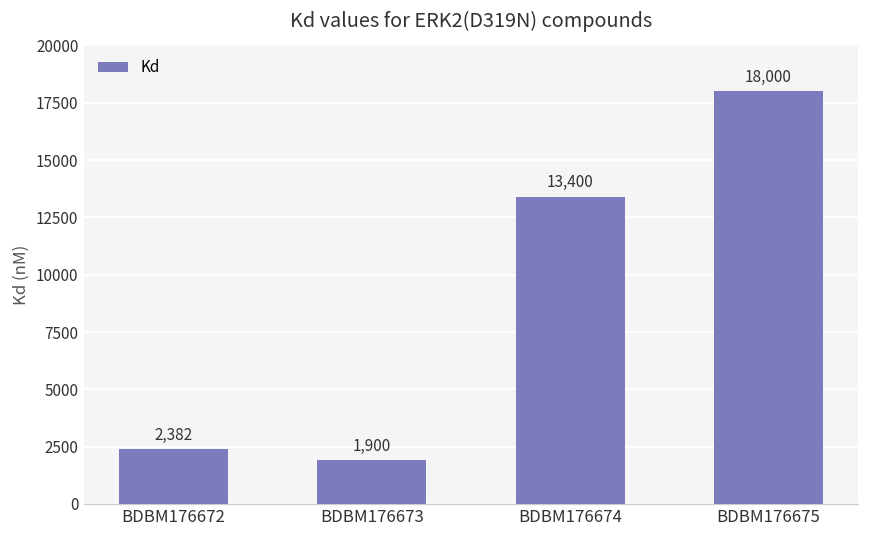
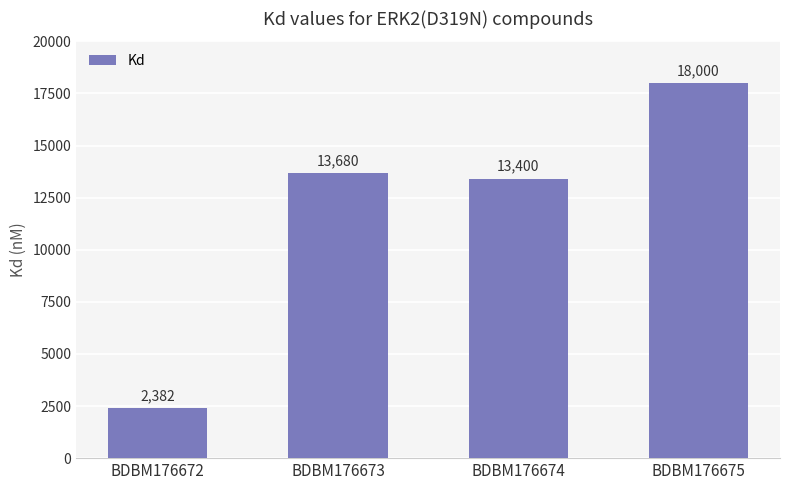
  {
    "BDBM176672": "2,382",
-   "BDBM176673": "1,900",
+   "BDBM176673": "13,680",
    "BDBM176674": "13,400",
    "BDBM176675": "18,000"
  }
